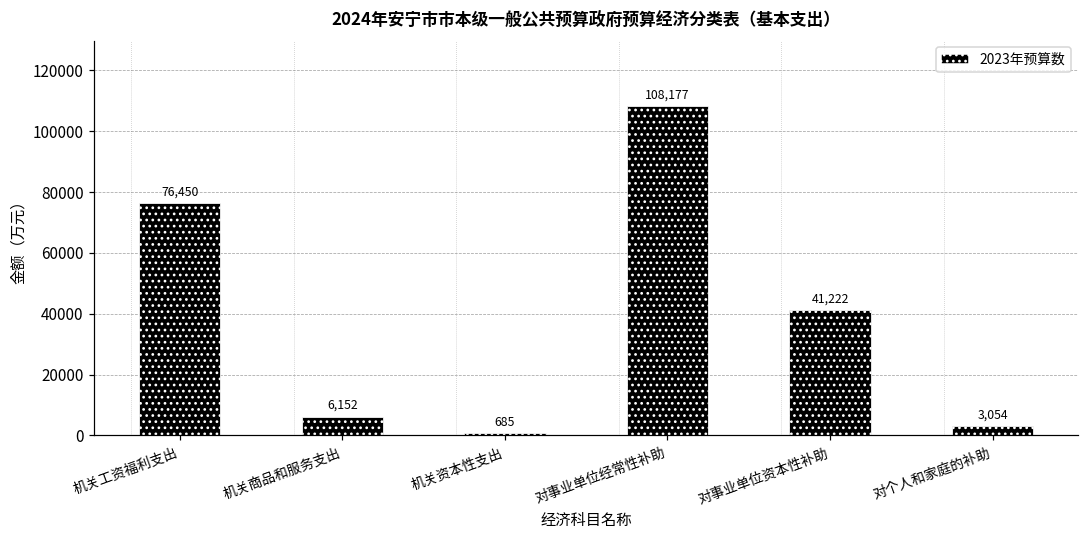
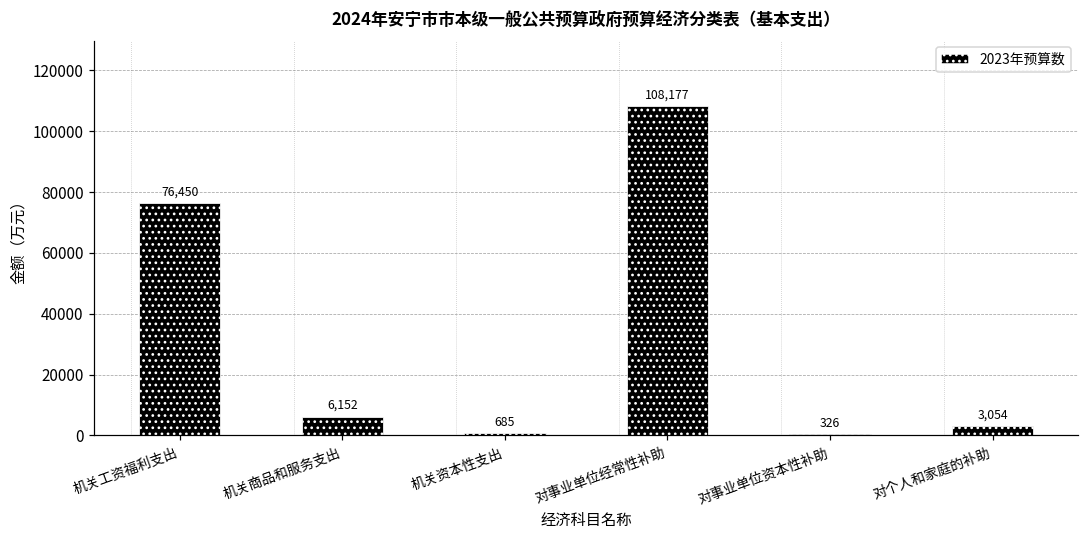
  {
    "机关工资福利支出": "76,450",
    "机关商品和服务支出": "6,152",
    "机关资本性支出": "685",
    "对事业单位经常性补助": "108,177",
-   "对事业单位资本性补助": "41,222",
+   "对事业单位资本性补助": "326",
    "对个人和家庭的补助": "3,054"
  }
